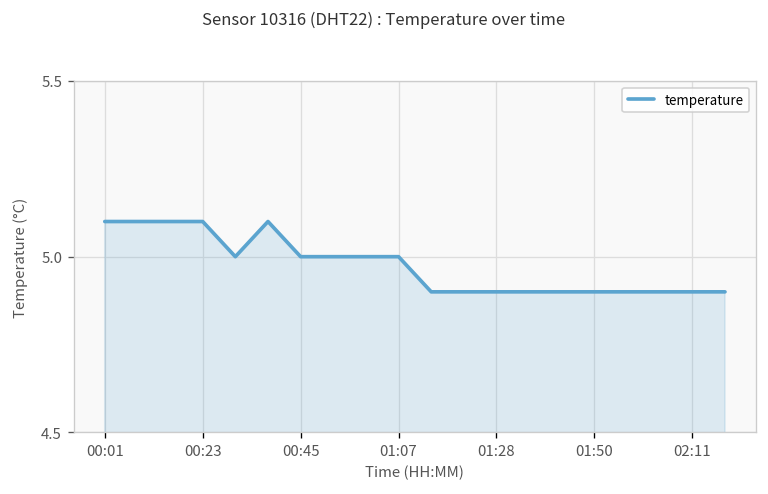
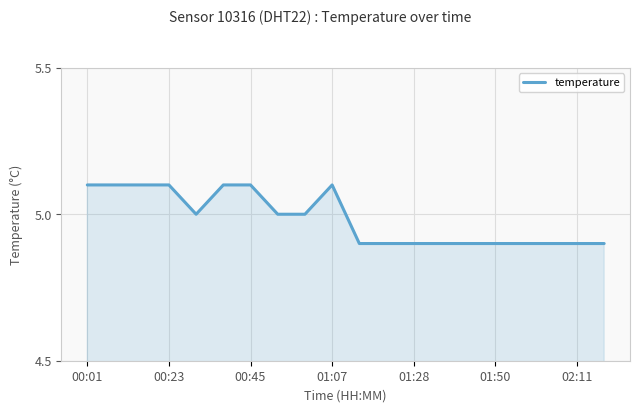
  {
    "00:01": 5.1,
    "00:23": 5.1,
-   "00:45": 5.0,
-   "01:07": 5.0,
+   "00:45": 5.1,
+   "01:07": 5.1,
    "01:28": 4.9,
    "01:50": 4.9,
    "02:11": 4.9
  }
